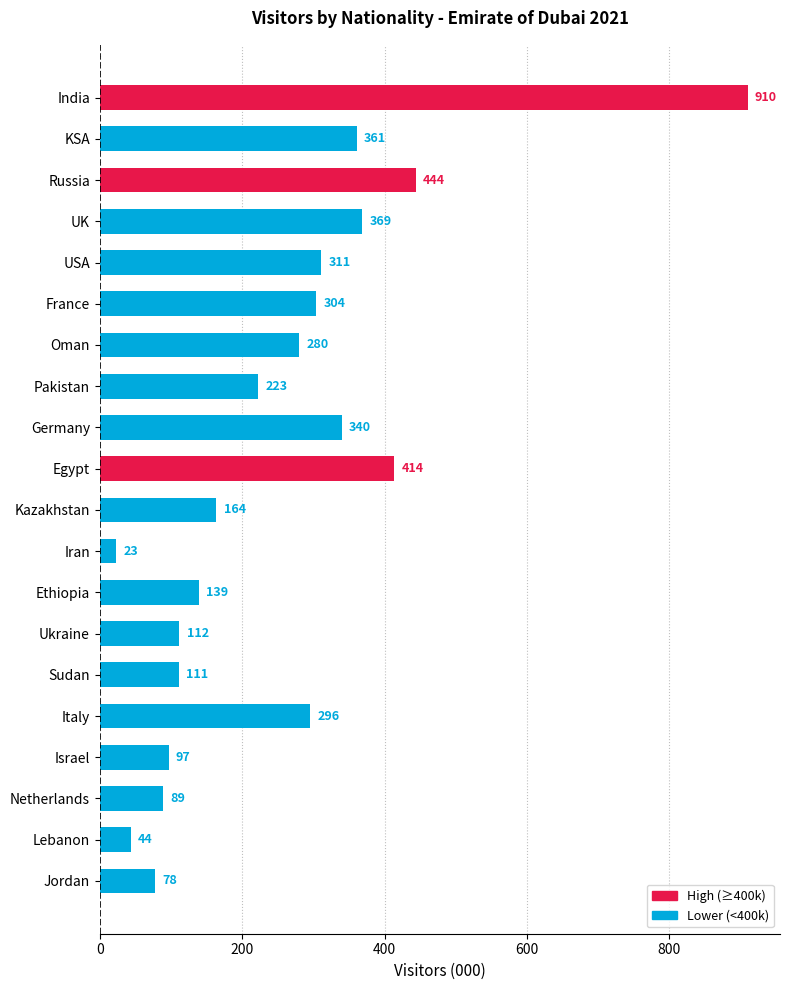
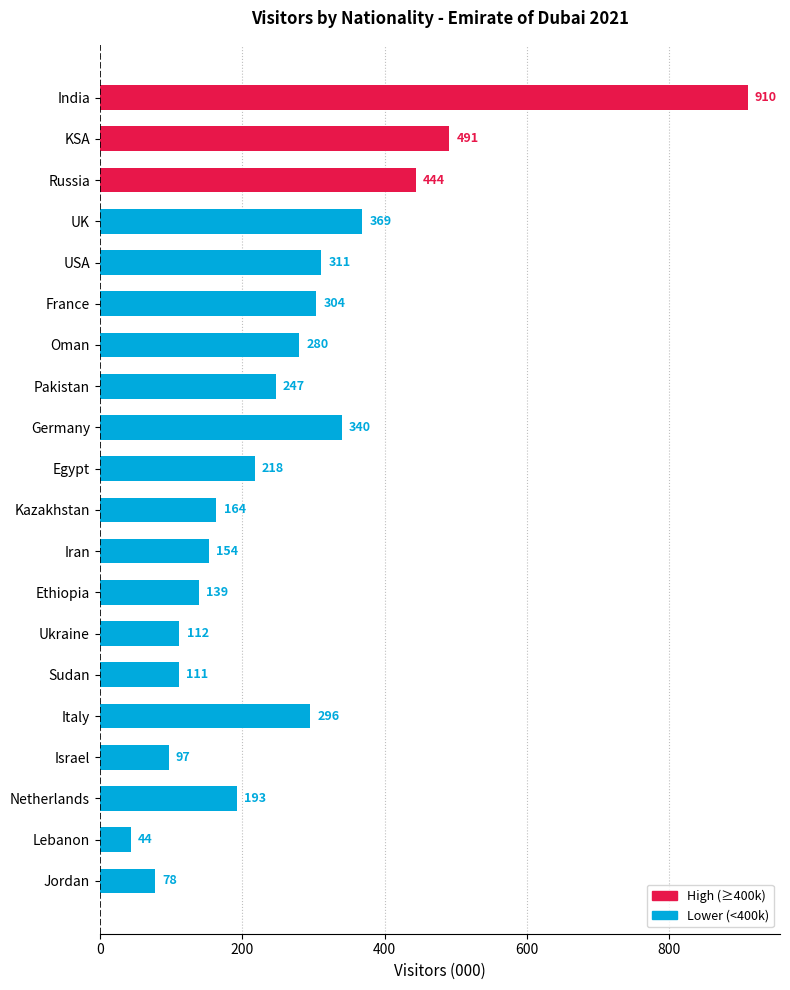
  {
    "India": 910,
-   "KSA": 361,
+   "KSA": 491,
    "Russia": 444,
    "UK": 369,
    "USA": 311,
    "France": 304,
    "Oman": 280,
-   "Pakistan": 223,
+   "Pakistan": 247,
    "Germany": 340,
-   "Egypt": 414,
+   "Egypt": 218,
    "Kazakhstan": 164,
-   "Iran": 23,
+   "Iran": 154,
    "Ethiopia": 139,
    "Ukraine": 112,
    "Sudan": 111,
    "Italy": 296,
    "Israel": 97,
-   "Netherlands": 89,
+   "Netherlands": 193,
    "Lebanon": 44,
    "Jordan": 78
  }
